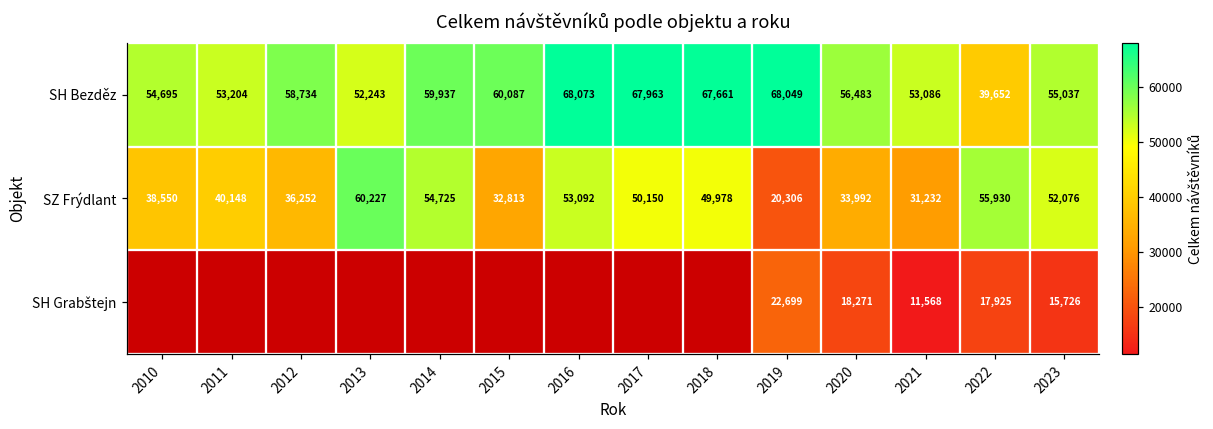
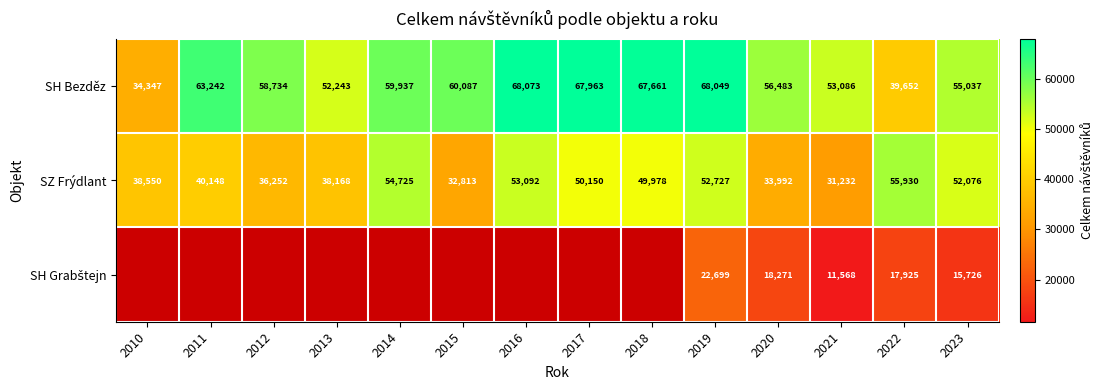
  {
    "SH Bezděz": {
-     "2010": "54,695",
-     "2011": "53,204",
+     "2010": "34,347",
+     "2011": "63,242",
      "2012": "58,734",
      "2013": "52,243",
      "2014": "59,937",
      "2015": "60,087",
      "2016": "68,073",
      "2017": "67,963",
      "2018": "67,661",
      "2019": "68,049",
      "2020": "56,483",
      "2021": "53,086",
      "2022": "39,652",
      "2023": "55,037"
    },
    "SZ Frýdlant": {
      "2010": "38,550",
      "2011": "40,148",
      "2012": "36,252",
-     "2013": "60,227",
+     "2013": "38,168",
      "2014": "54,725",
      "2015": "32,813",
      "2016": "53,092",
      "2017": "50,150",
      "2018": "49,978",
-     "2019": "20,306",
+     "2019": "52,727",
      "2020": "33,992",
      "2021": "31,232",
      "2022": "55,930",
      "2023": "52,076"
    },
    "SH Grabštejn": {
      "2019": "22,699",
      "2020": "18,271",
      "2021": "11,568",
      "2022": "17,925",
      "2023": "15,726"
    }
  }
